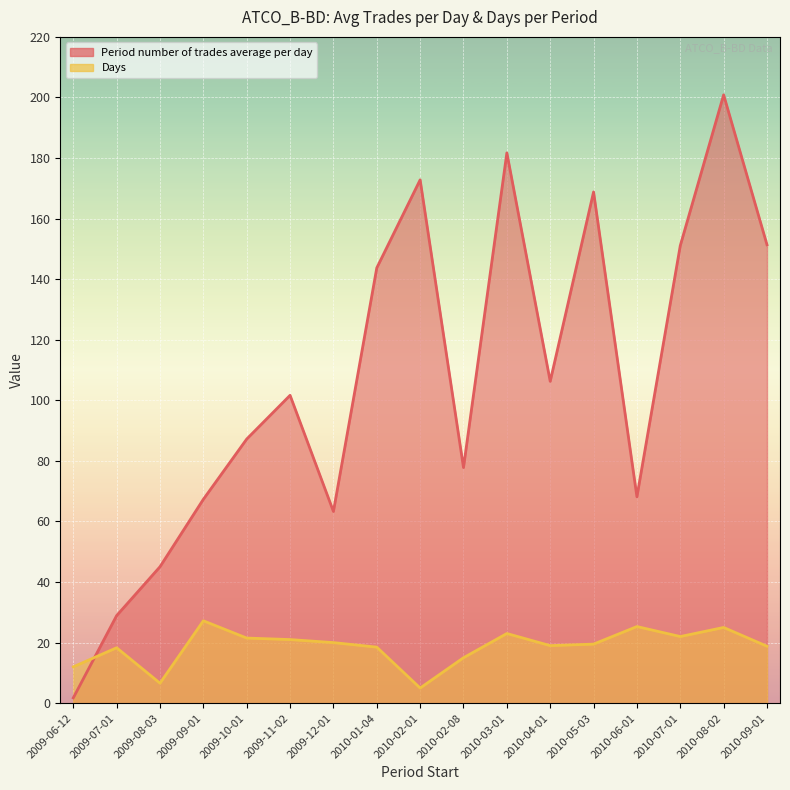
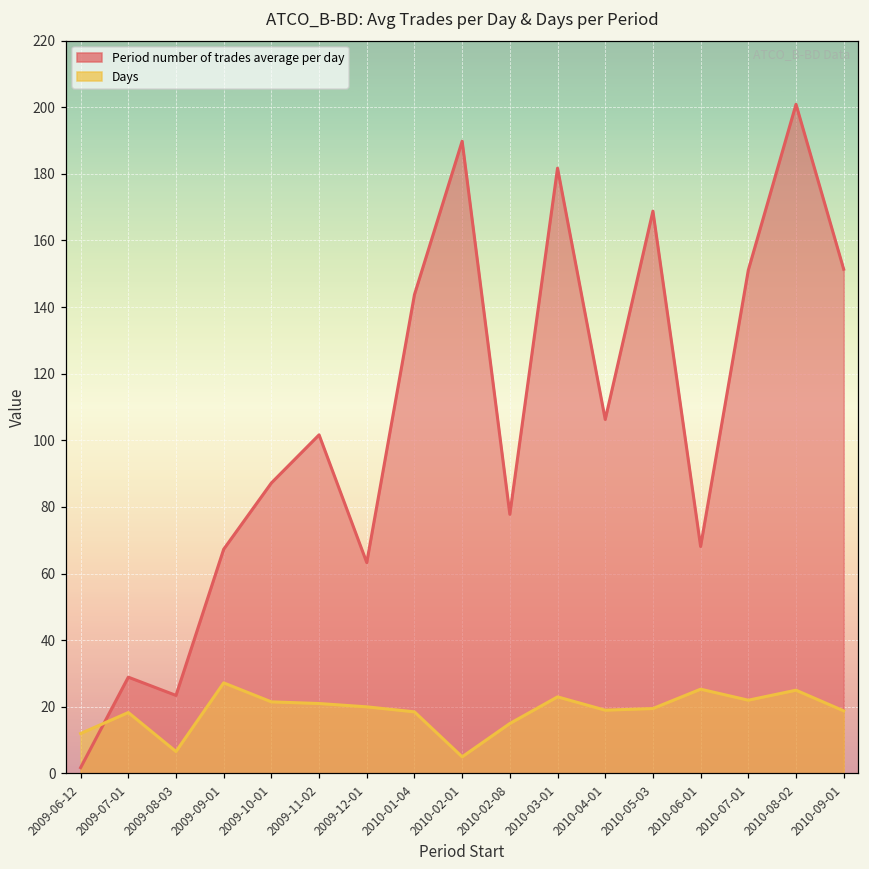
  {
    "Period number of trades average per day": {
      "2009-06-12": 2,
      "2009-07-01": 29,
-     "2009-08-03": 45,
+     "2009-08-03": 23,
      "2009-09-01": 67,
      "2009-10-01": 87,
      "2009-11-02": 102,
      "2009-12-01": 63,
      "2010-01-04": 144,
-     "2010-02-01": 173,
+     "2010-02-01": 190,
      "2010-02-08": 78,
      "2010-03-01": 182,
      "2010-04-01": 106,
      "2010-05-03": 169,
      "2010-06-01": 68,
      "2010-07-01": 151,
      "2010-08-02": 201,
      "2010-09-01": 151
    },
    "Days": {
      "2009-06-12": 12,
      "2009-07-01": 18,
      "2009-08-03": 7,
      "2009-09-01": 27,
      "2009-10-01": 22,
      "2009-11-02": 21,
      "2009-12-01": 20,
      "2010-01-04": 19,
      "2010-02-01": 5,
      "2010-02-08": 15,
      "2010-03-01": 23,
      "2010-04-01": 19,
      "2010-05-03": 20,
      "2010-06-01": 25,
      "2010-07-01": 22,
      "2010-08-02": 25,
      "2010-09-01": 19
    }
  }
